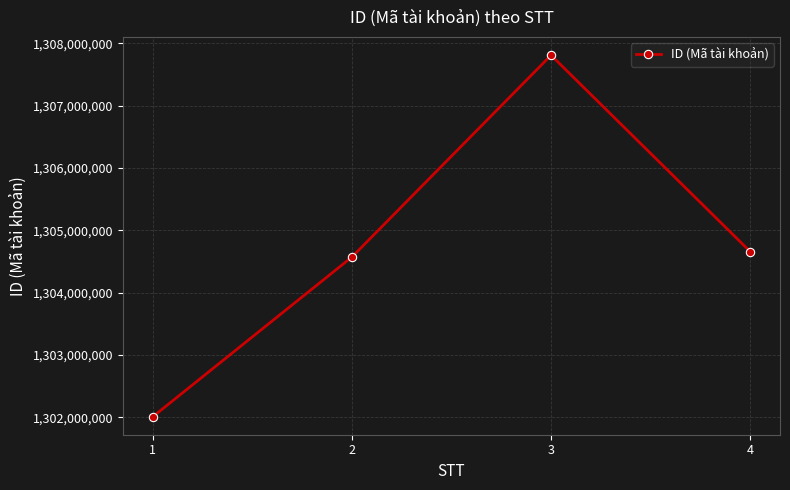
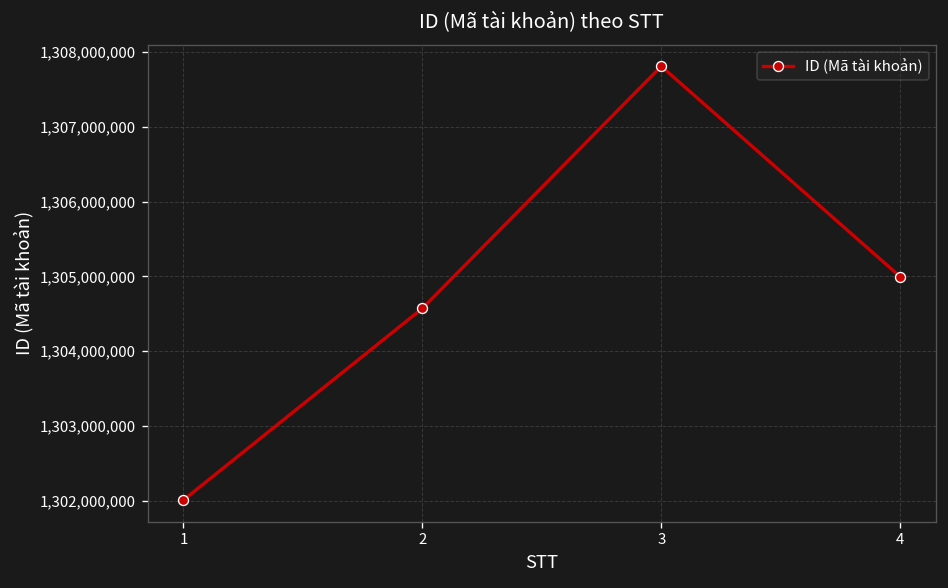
  {
    "1": "1,302,000,000",
    "2": "1,304,600,000",
    "3": "1,307,800,000",
-   "4": "1,304,700,000"
+   "4": "1,305,000,000"
  }
